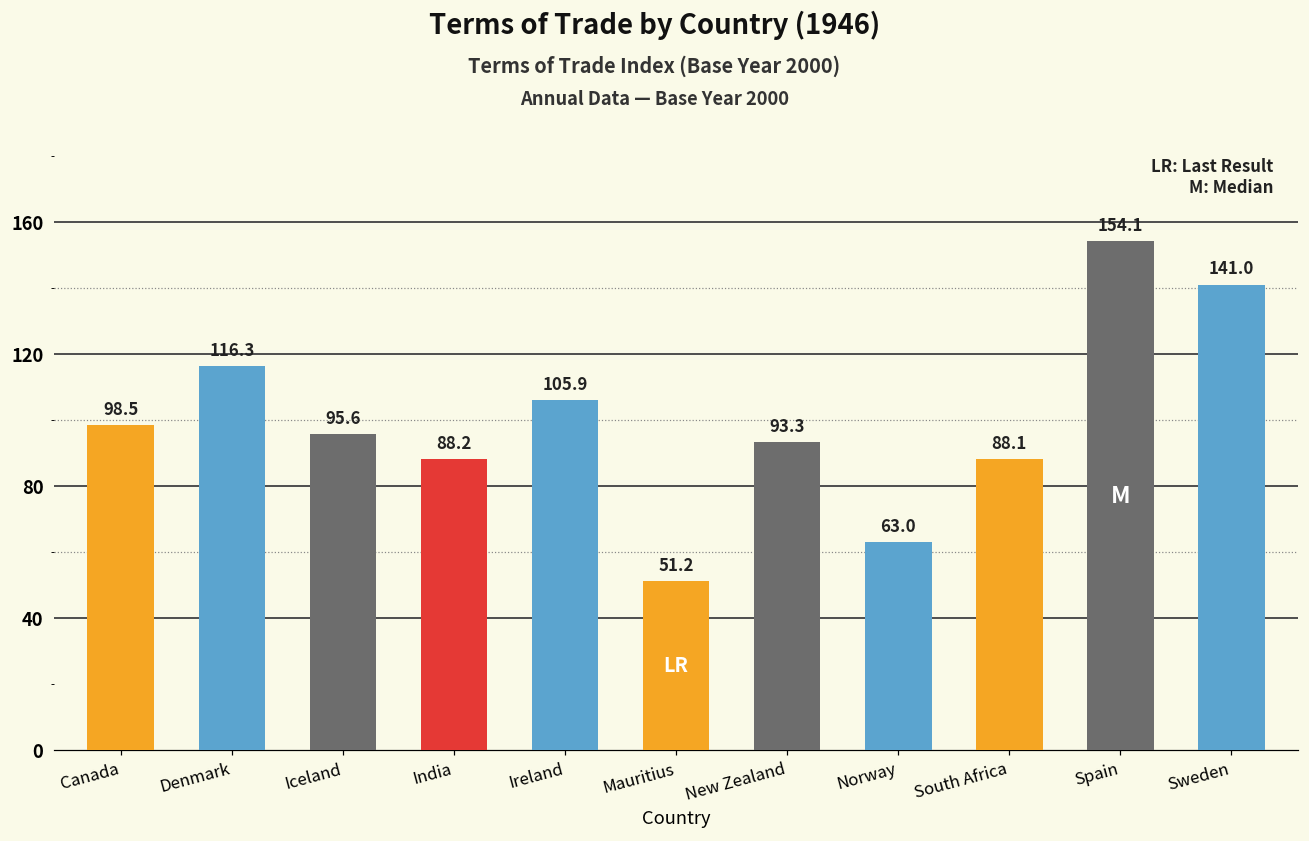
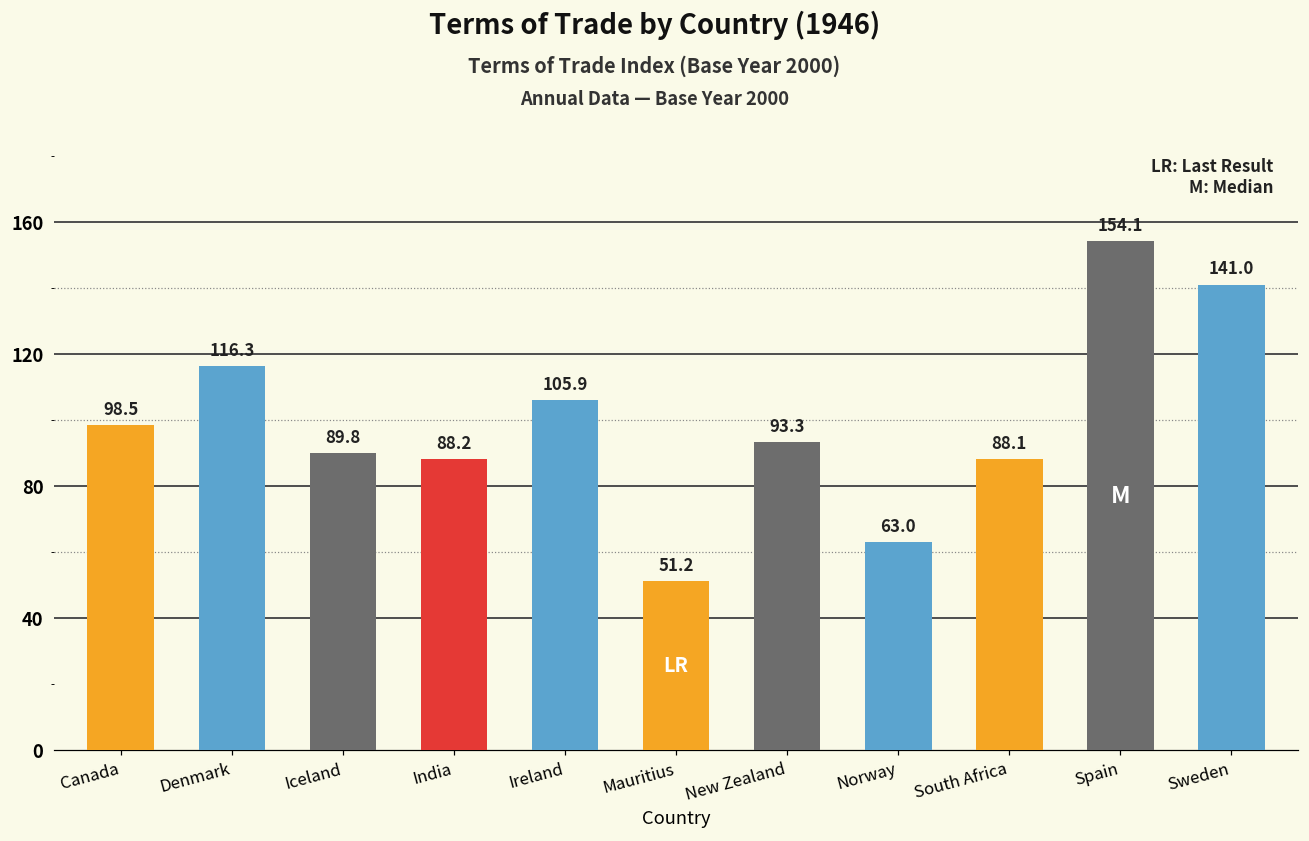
  {
    "Canada": 98.5,
    "Denmark": 116.3,
-   "Iceland": 95.6,
+   "Iceland": 89.8,
    "India": 88.2,
    "Ireland": 105.9,
    "Mauritius": 51.2,
    "New Zealand": 93.3,
    "Norway": 63.0,
    "South Africa": 88.1,
    "Spain": 154.1,
    "Sweden": 141.0
  }
